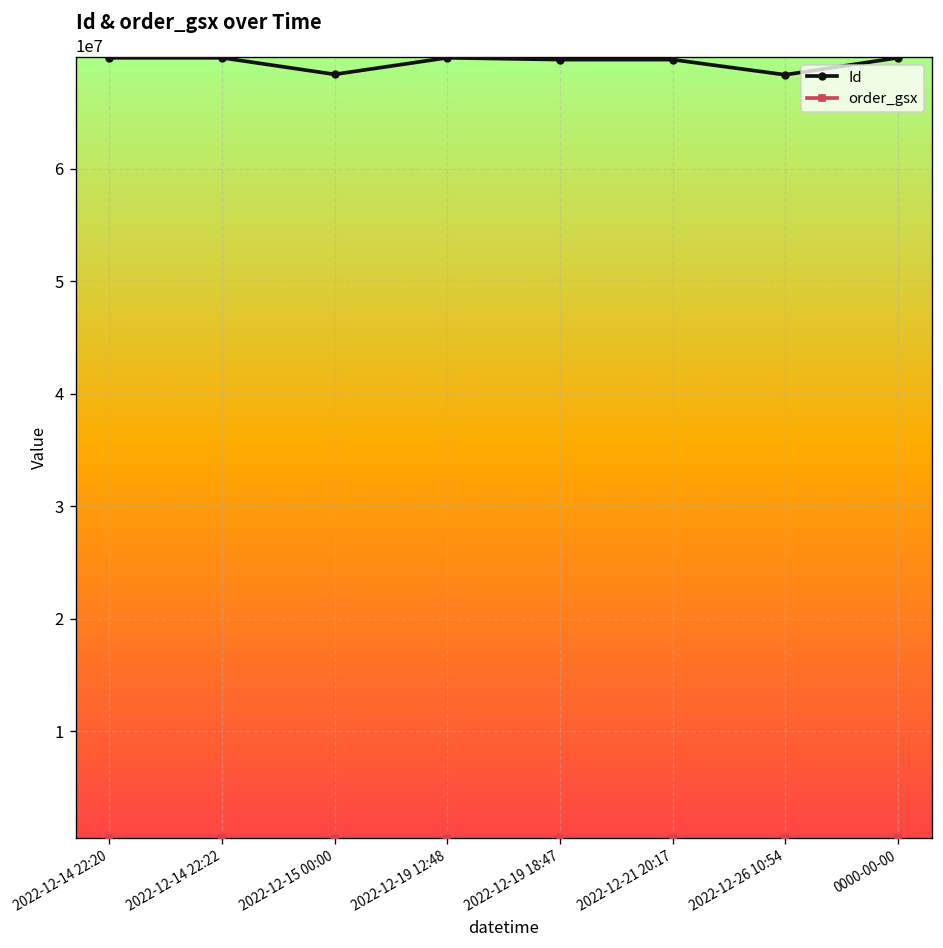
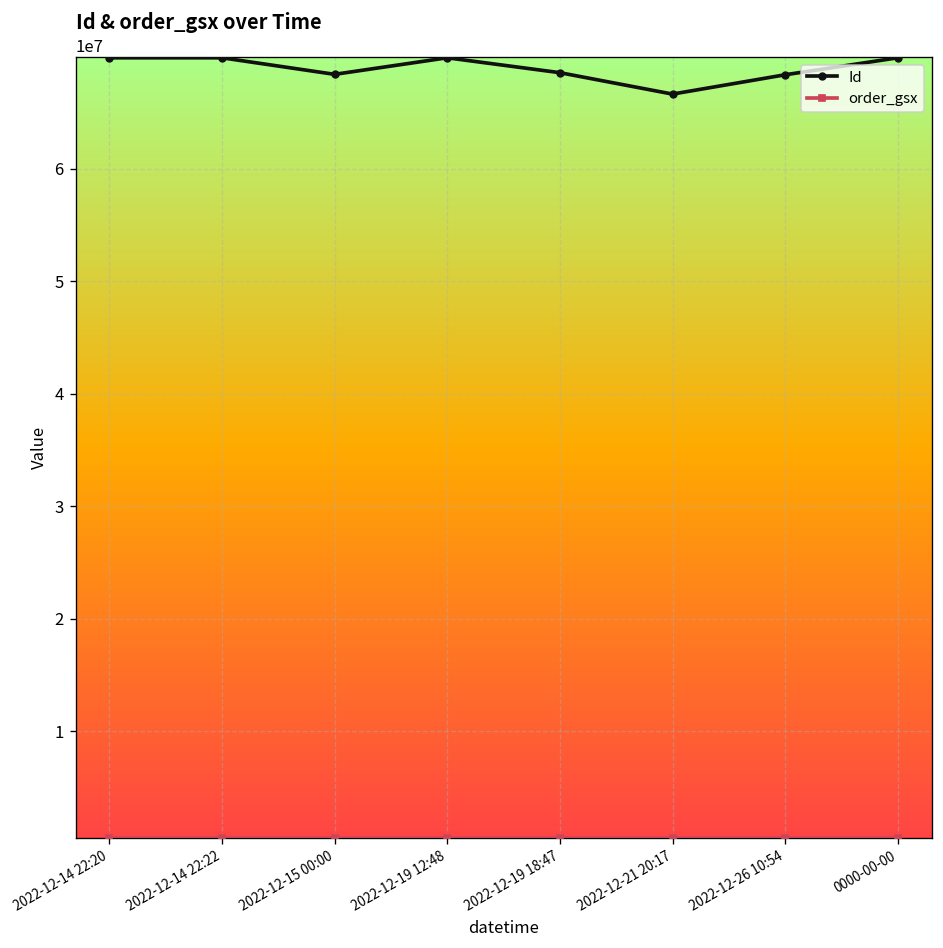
  {
    "Id": {
      "2022-12-14 22:20": 70000000,
      "2022-12-14 22:22": 70000000,
      "2022-12-15 00:00": 68000000,
      "2022-12-19 12:48": 70000000,
-     "2022-12-19 18:47": 70000000,
-     "2022-12-21 20:17": 70000000,
+     "2022-12-19 18:47": 69000000,
+     "2022-12-21 20:17": 67000000,
      "2022-12-26 10:54": 68000000,
      "0000-00-00": 70000000
    },
    "order_gsx": {
      "2022-12-14 22:20": 1000000,
      "2022-12-14 22:22": 1000000,
      "2022-12-15 00:00": 1000000,
      "2022-12-19 12:48": 1000000,
      "2022-12-19 18:47": 1000000,
      "2022-12-21 20:17": 1000000,
      "2022-12-26 10:54": 1000000,
      "0000-00-00": 1000000
    }
  }
